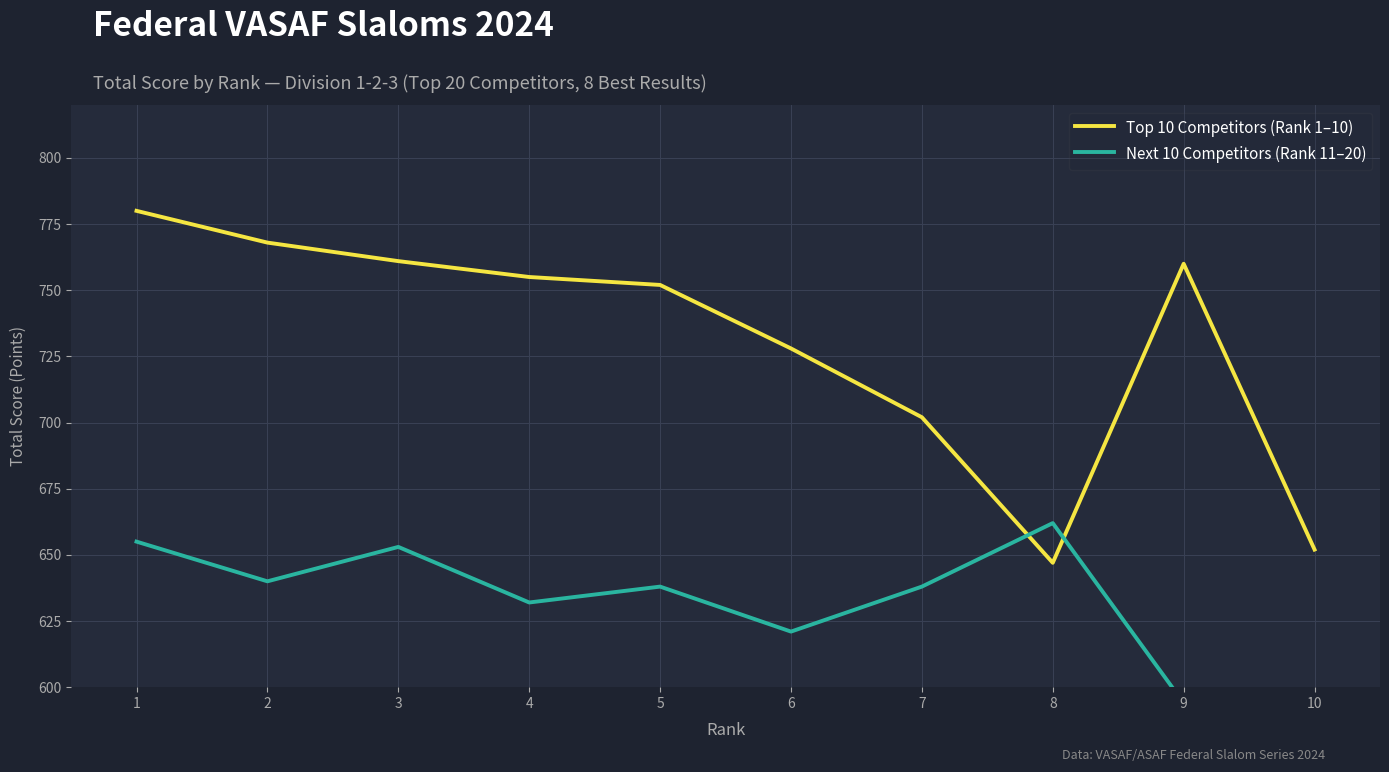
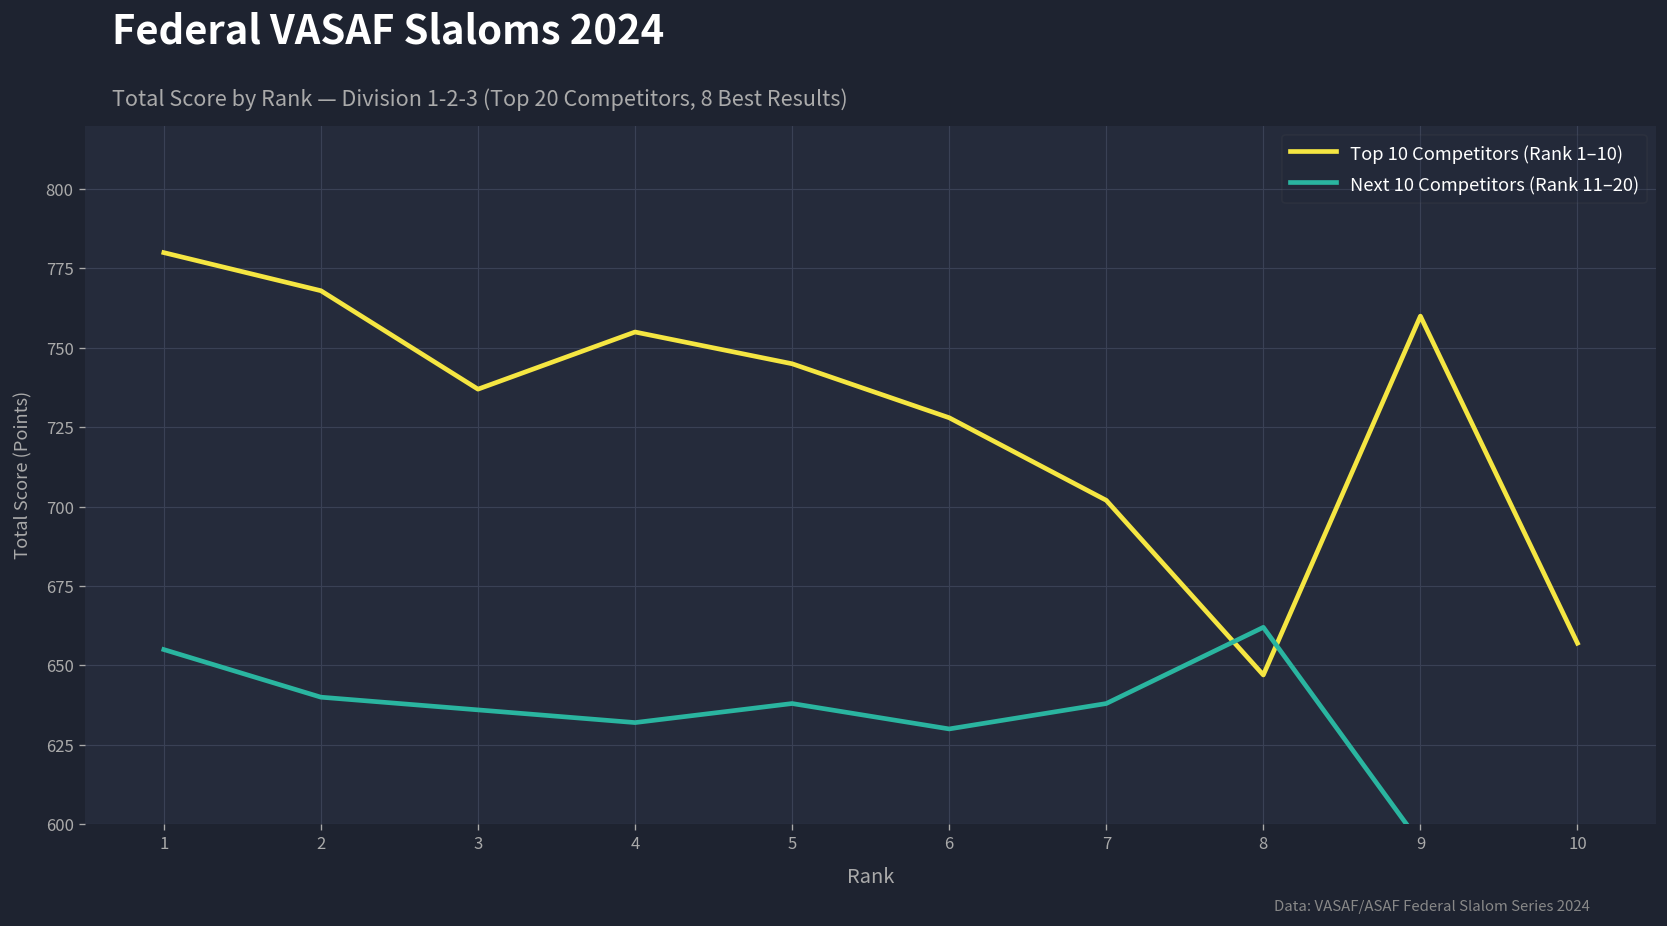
  {
    "Top 10 Competitors (Rank 1–10)": {
      "1": 780,
      "2": 768,
-     "3": 761,
+     "3": 737,
      "4": 755,
-     "5": 752,
+     "5": 745,
      "6": 728,
      "7": 702,
      "8": 647,
      "9": 760,
-     "10": 652
+     "10": 657
    },
    "Next 10 Competitors (Rank 11–20)": {
      "1": 655,
      "2": 640,
-     "3": 653,
+     "3": 636,
      "4": 632,
      "5": 638,
-     "6": 621,
+     "6": 630,
      "7": 638,
      "8": 662
    }
  }
